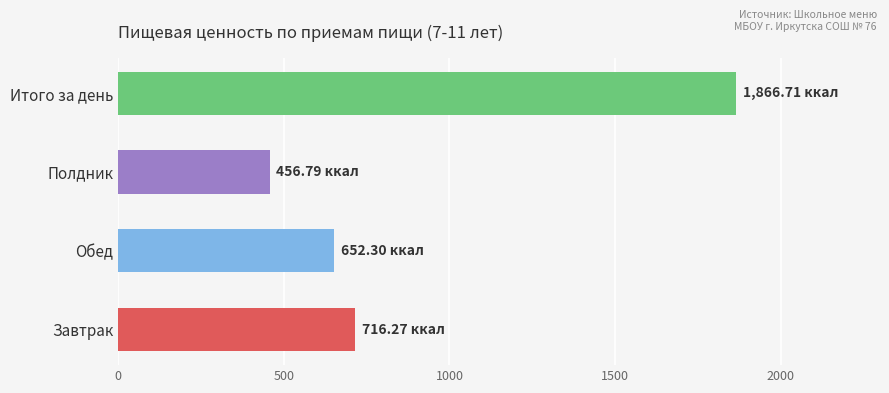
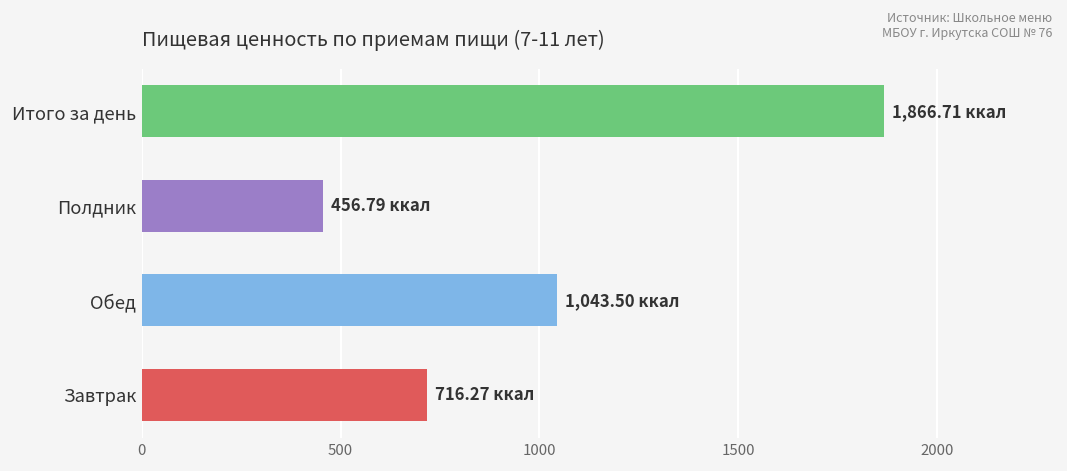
  {
    "Итого за день": "1,866.71",
    "Полдник": "456.79",
-   "Обед": "652.30",
+   "Обед": "1,043.50",
    "Завтрак": "716.27"
  }
